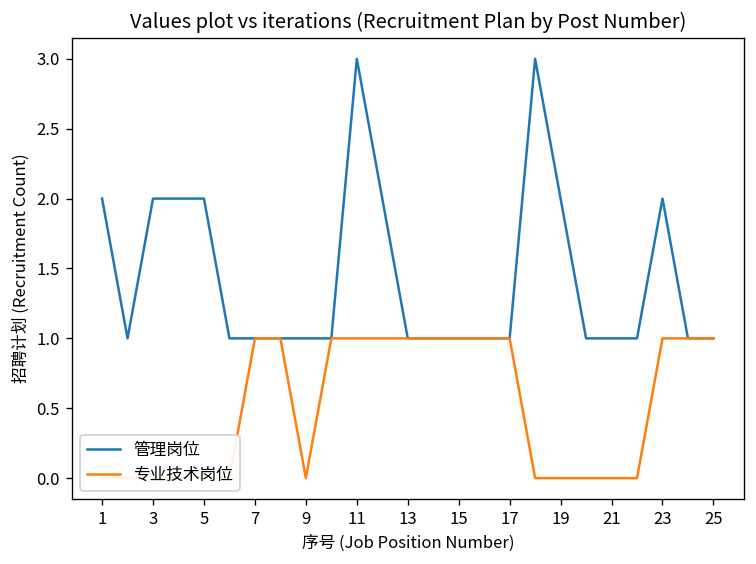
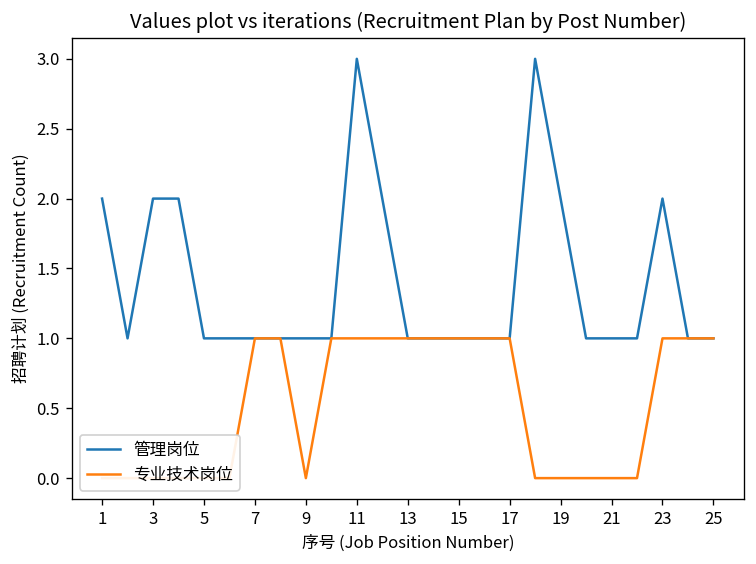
  {
    "管理岗位": {
      "1": 2,
      "3": 2,
-     "5": 2,
+     "5": 1,
      "9": 1,
      "11": 3,
      "19": 2,
      "21": 1,
      "23": 2
    },
    "专业技术岗位": {
      "9": 0,
      "11": 1,
      "19": 0,
      "21": 0,
      "23": 1
    }
  }
